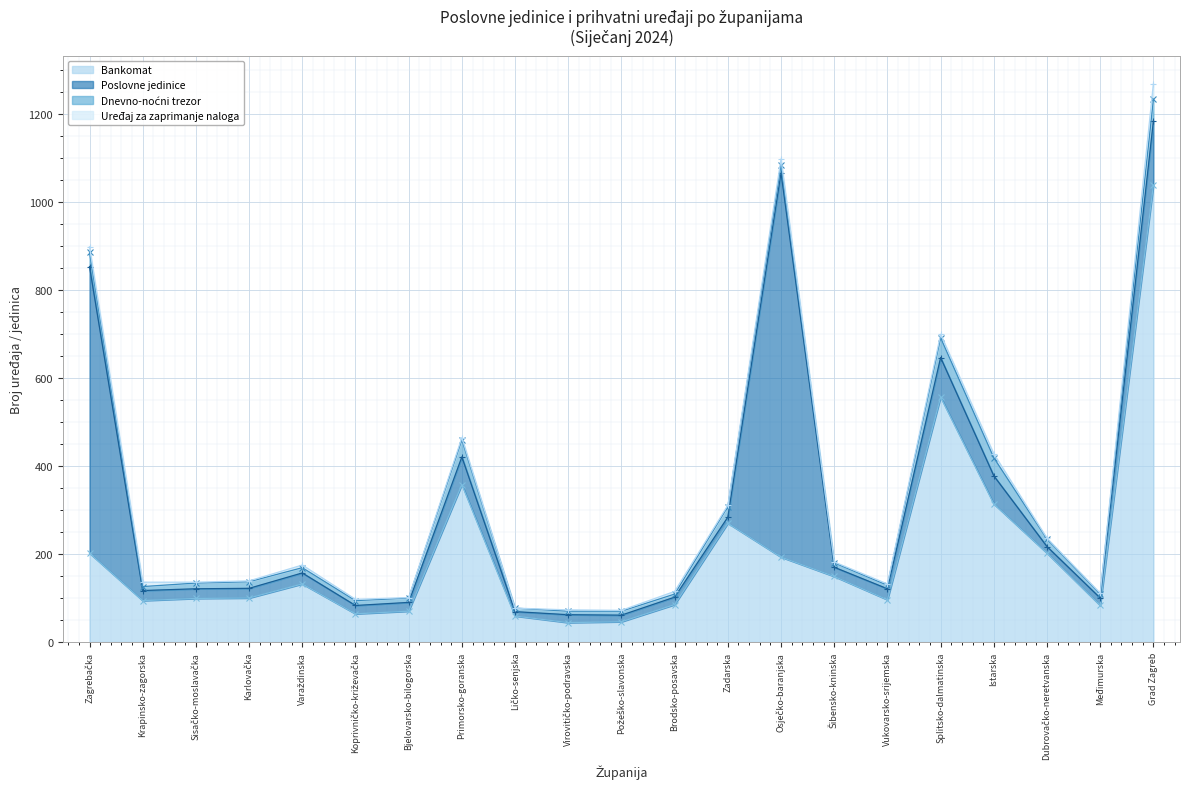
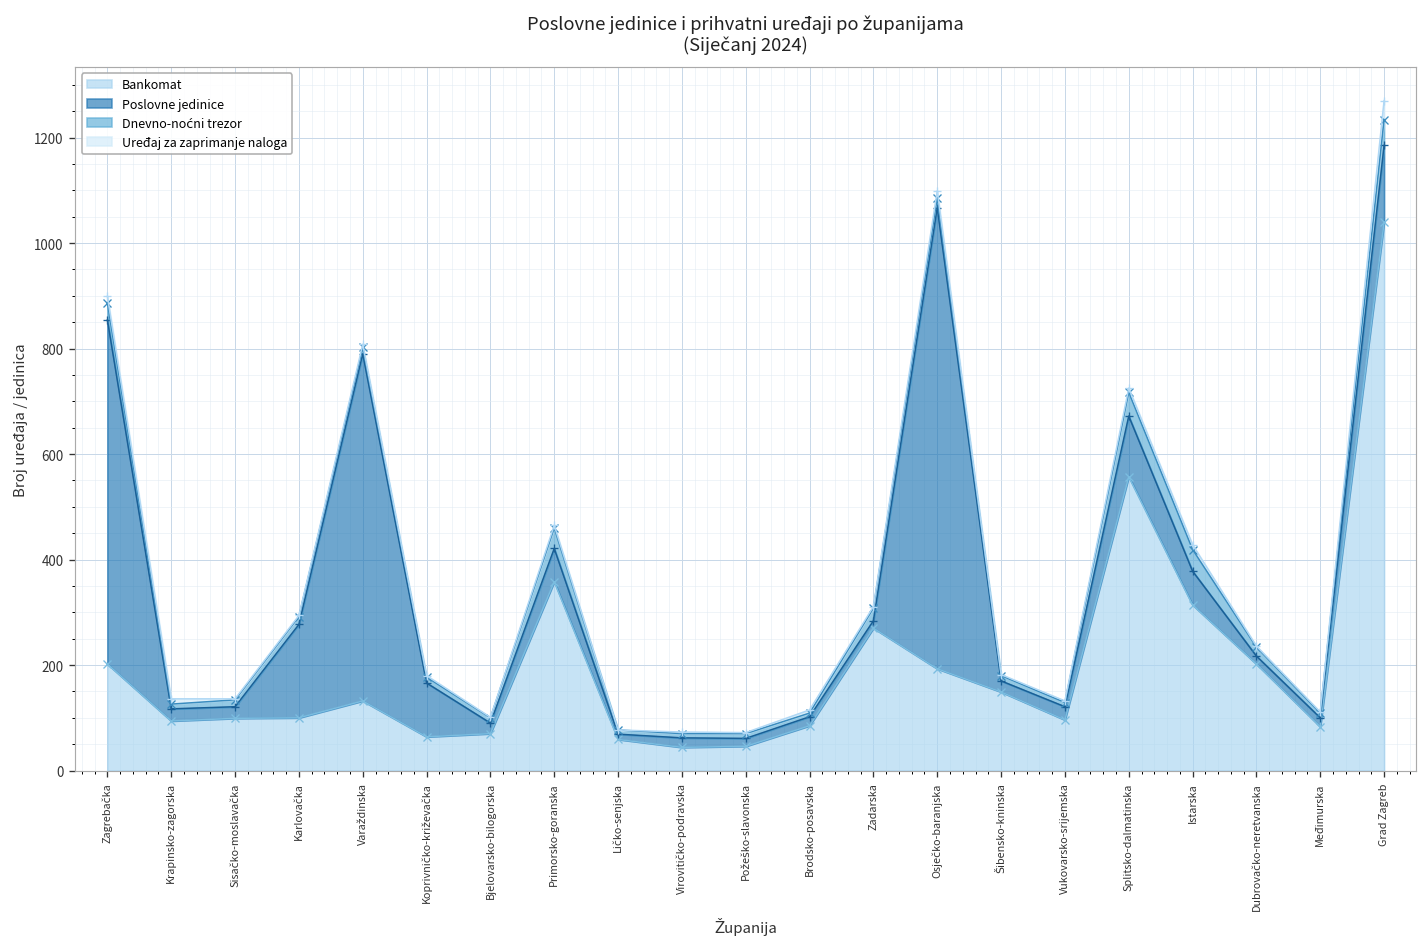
  {
    "Poslovne jedinice": {
      "Zagrebačka": 650,
      "Krapinsko-zagorska": 20,
      "Sisačko-moslavačka": 20,
-     "Karlovačka": 20,
-     "Varaždinska": 30,
-     "Koprivničko-križevačka": 20,
+     "Karlovačka": 180,
+     "Varaždinska": 660,
+     "Koprivničko-križevačka": 100,
      "Bjelovarsko-bilogorska": 20,
      "Primorsko-goranska": 60,
      "Ličko-senjska": 10,
      "Virovitičko-podravska": 20,
      "Požeško-slavonska": 20,
      "Brodsko-posavska": 20,
      "Zadarska": 10,
      "Osječko-baranjska": 870,
      "Šibensko-kninska": 20,
      "Vukovarsko-srijemska": 30,
-     "Splitsko-dalmatinska": 90,
+     "Splitsko-dalmatinska": 120,
      "Istarska": 60,
      "Dubrovačko-neretvanska": 20,
      "Međimurska": 20,
      "Grad Zagreb": 150
    },
    "Dnevno-noćni trezor": {
      "Zagrebačka": 30,
      "Krapinsko-zagorska": 10,
      "Varaždinska": 10,
      "Brodsko-posavska": 10,
      "Osječko-baranjska": 20,
      "Splitsko-dalmatinska": 50,
      "Istarska": 40,
      "Grad Zagreb": 50
    }
  }
